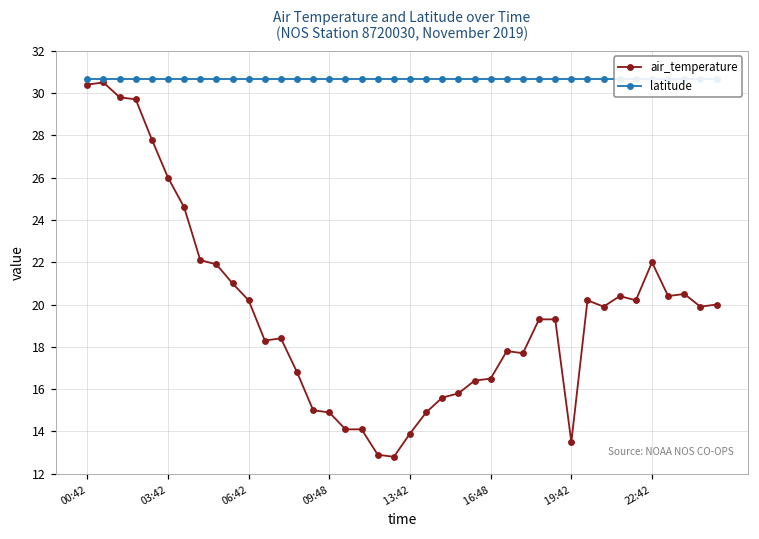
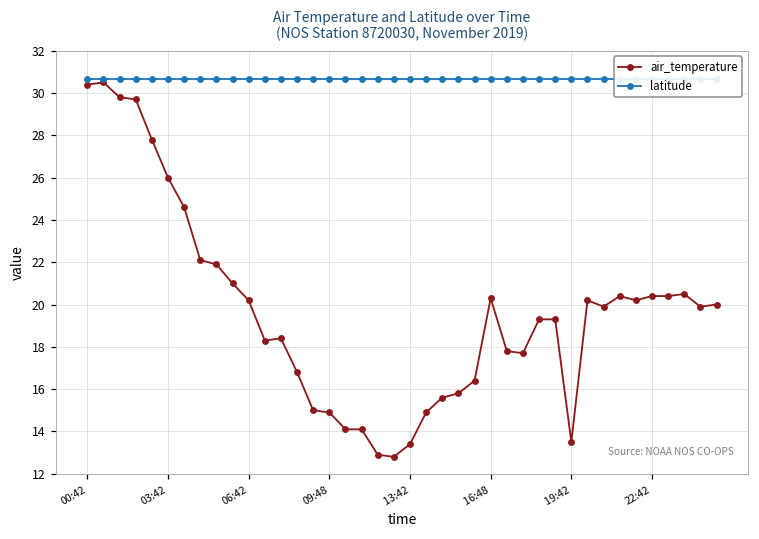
  {
    "air_temperature": {
      "00:42": 30.4,
      "03:42": 26.0,
      "06:42": 20.2,
      "09:48": 14.9,
-     "13:42": 13.9,
-     "16:48": 16.5,
+     "13:42": 13.4,
+     "16:48": 20.3,
      "19:42": 13.5,
-     "22:42": 22.0
+     "22:42": 20.4
    },
    "latitude": {
      "00:42": 30.7,
      "03:42": 30.7,
      "06:42": 30.7,
      "09:48": 30.7,
      "13:42": 30.7,
      "16:48": 30.7,
      "19:42": 30.7
    }
  }
